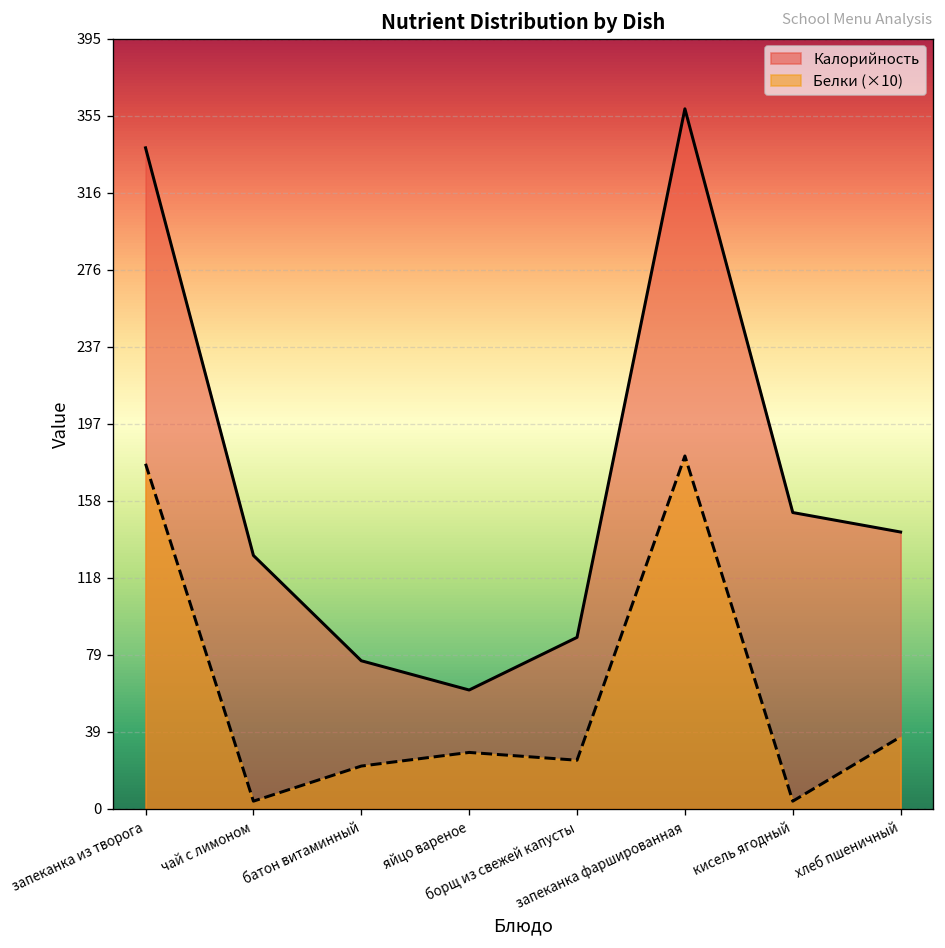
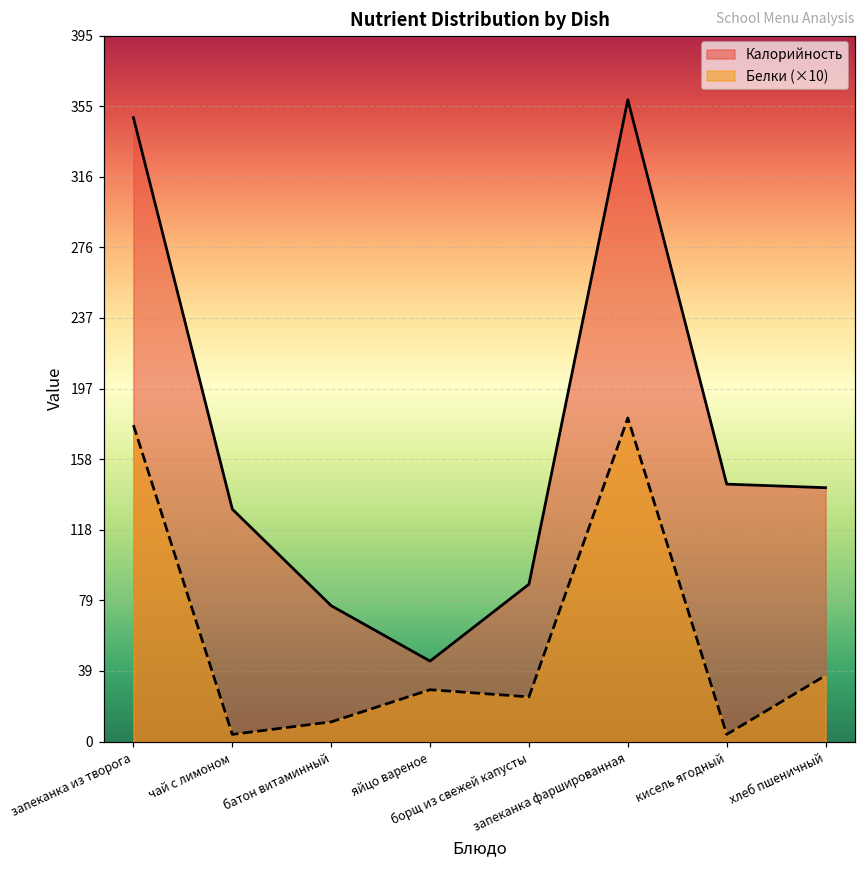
  {
    "Калорийность": {
-     "запеканка из творога": 339,
+     "запеканка из творога": 349,
      "чай с лимоном": 130,
      "батон витаминный": 76,
-     "яйцо вареное": 61,
+     "яйцо вареное": 45,
      "борщ из свежей капусты": 88,
      "запеканка фаршированная": 359,
-     "кисель ягодный": 152,
+     "кисель ягодный": 144,
      "хлеб пшеничный": 142
    },
    "Белки (×10)": {
      "запеканка из творога": 177,
      "чай с лимоном": 4,
-     "батон витаминный": 22,
+     "батон витаминный": 11,
      "яйцо вареное": 29,
      "борщ из свежей капусты": 25,
      "запеканка фаршированная": 181,
      "кисель ягодный": 4,
      "хлеб пшеничный": 37
    }
  }
